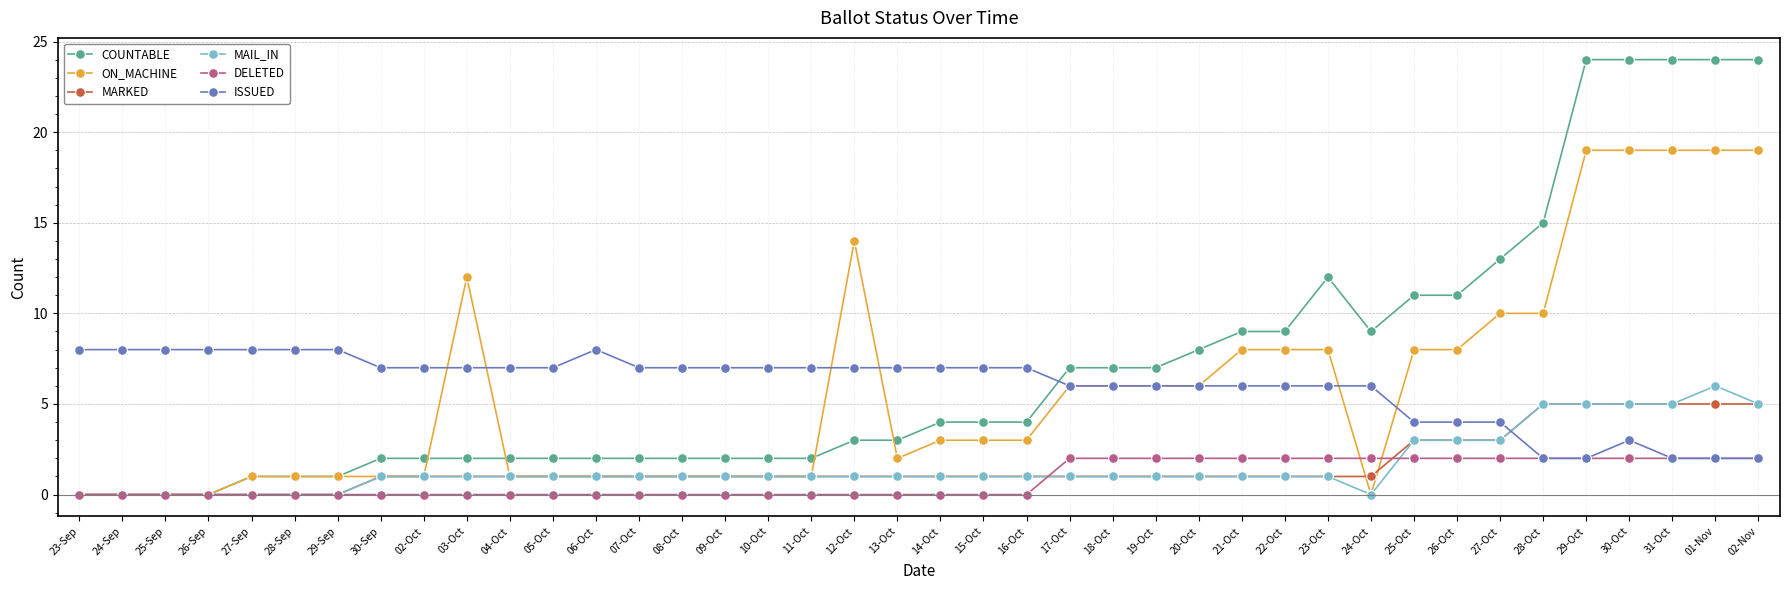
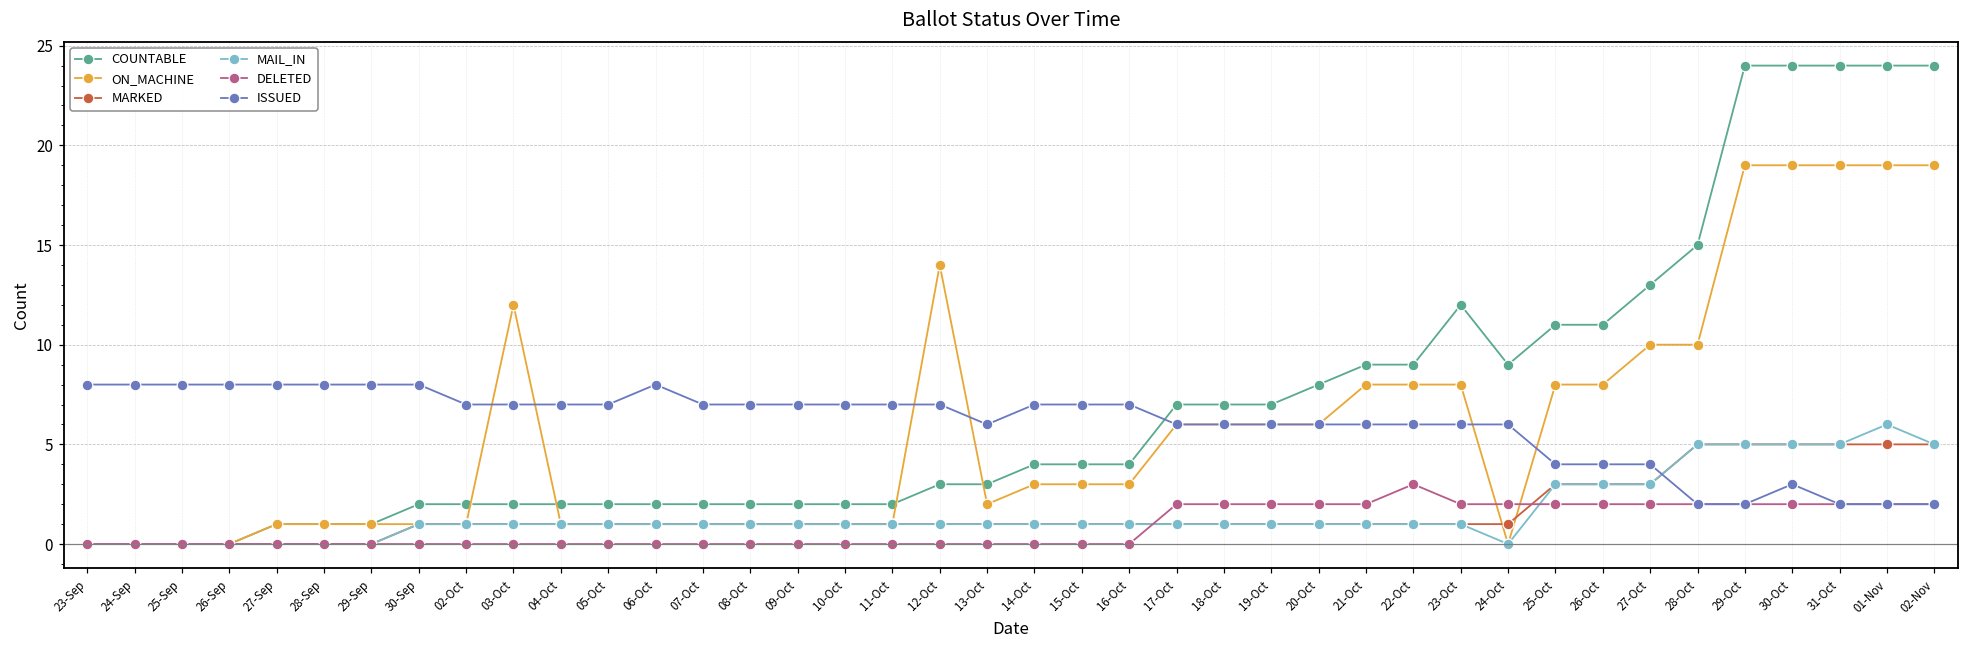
  {
    "COUNTABLE": {
      "30-Sep": 2,
      "02-Oct": 2,
      "03-Oct": 2,
      "04-Oct": 2,
      "05-Oct": 2,
      "06-Oct": 2,
      "07-Oct": 2,
      "08-Oct": 2,
      "09-Oct": 2,
      "10-Oct": 2,
      "11-Oct": 2,
      "12-Oct": 3,
      "13-Oct": 3,
      "14-Oct": 4,
      "15-Oct": 4,
      "16-Oct": 4,
      "17-Oct": 7,
      "18-Oct": 7,
      "19-Oct": 7,
      "20-Oct": 8,
      "21-Oct": 9,
      "22-Oct": 9,
      "23-Oct": 12,
      "24-Oct": 9,
      "25-Oct": 11,
      "26-Oct": 11,
      "27-Oct": 13,
      "28-Oct": 15,
      "29-Oct": 24,
      "30-Oct": 24,
      "31-Oct": 24,
      "01-Nov": 24,
      "02-Nov": 24
    },
    "ON_MACHINE": {
      "03-Oct": 12,
      "12-Oct": 14,
      "13-Oct": 2,
      "14-Oct": 3,
      "15-Oct": 3,
      "16-Oct": 3,
      "21-Oct": 8,
      "22-Oct": 8,
      "23-Oct": 8,
      "25-Oct": 8,
      "26-Oct": 8,
      "27-Oct": 10,
      "28-Oct": 10,
      "29-Oct": 19,
      "30-Oct": 19,
      "31-Oct": 19,
      "01-Nov": 19,
      "02-Nov": 19
    },
    "MARKED": {
      "24-Oct": 1,
      "01-Nov": 5
    },
    "MAIL_IN": {
      "01-Nov": 6
    },
    "DELETED": {
      "30-Sep": 0,
      "02-Oct": 0,
      "03-Oct": 0,
      "04-Oct": 0,
      "05-Oct": 0,
      "06-Oct": 0,
      "07-Oct": 0,
      "08-Oct": 0,
      "09-Oct": 0,
      "10-Oct": 0,
      "11-Oct": 0,
      "12-Oct": 0,
      "13-Oct": 0,
      "14-Oct": 0,
      "15-Oct": 0,
      "16-Oct": 0,
      "17-Oct": 2,
      "18-Oct": 2,
      "19-Oct": 2,
      "20-Oct": 2,
      "21-Oct": 2,
-     "22-Oct": 2,
+     "22-Oct": 3,
      "23-Oct": 2,
      "24-Oct": 2,
      "25-Oct": 2,
      "26-Oct": 2,
      "27-Oct": 2,
      "30-Oct": 2
    },
    "ISSUED": {
      "23-Sep": 8,
      "24-Sep": 8,
      "25-Sep": 8,
      "26-Sep": 8,
      "27-Sep": 8,
      "28-Sep": 8,
      "29-Sep": 8,
-     "30-Sep": 7,
+     "30-Sep": 8,
      "02-Oct": 7,
      "03-Oct": 7,
      "04-Oct": 7,
      "05-Oct": 7,
      "06-Oct": 8,
      "07-Oct": 7,
      "08-Oct": 7,
      "09-Oct": 7,
      "10-Oct": 7,
      "11-Oct": 7,
      "12-Oct": 7,
-     "13-Oct": 7,
+     "13-Oct": 6,
      "14-Oct": 7,
      "15-Oct": 7,
      "16-Oct": 7,
      "21-Oct": 6,
      "22-Oct": 6,
      "23-Oct": 6,
      "24-Oct": 6,
      "25-Oct": 4,
      "26-Oct": 4,
      "27-Oct": 4,
      "30-Oct": 3
    }
  }
